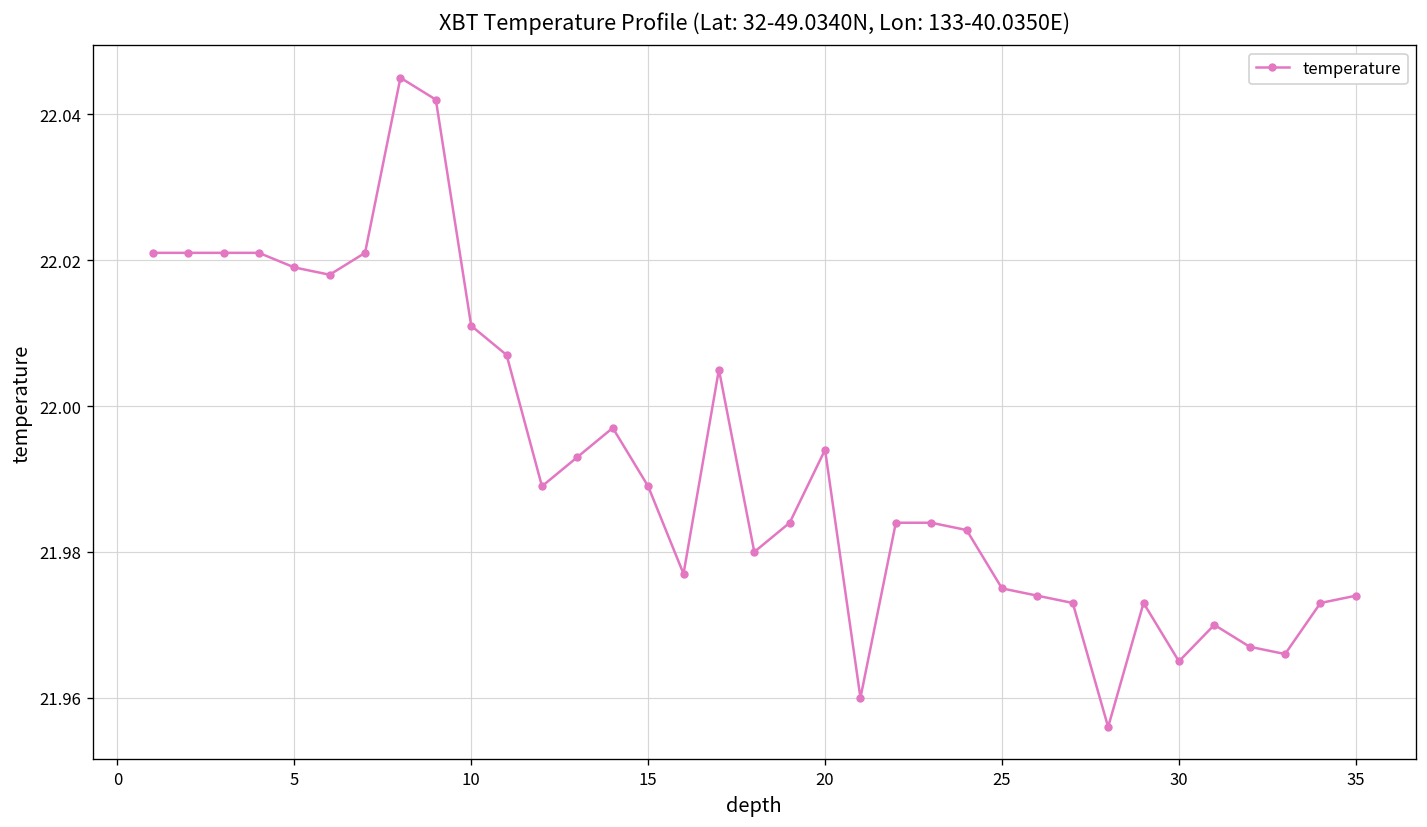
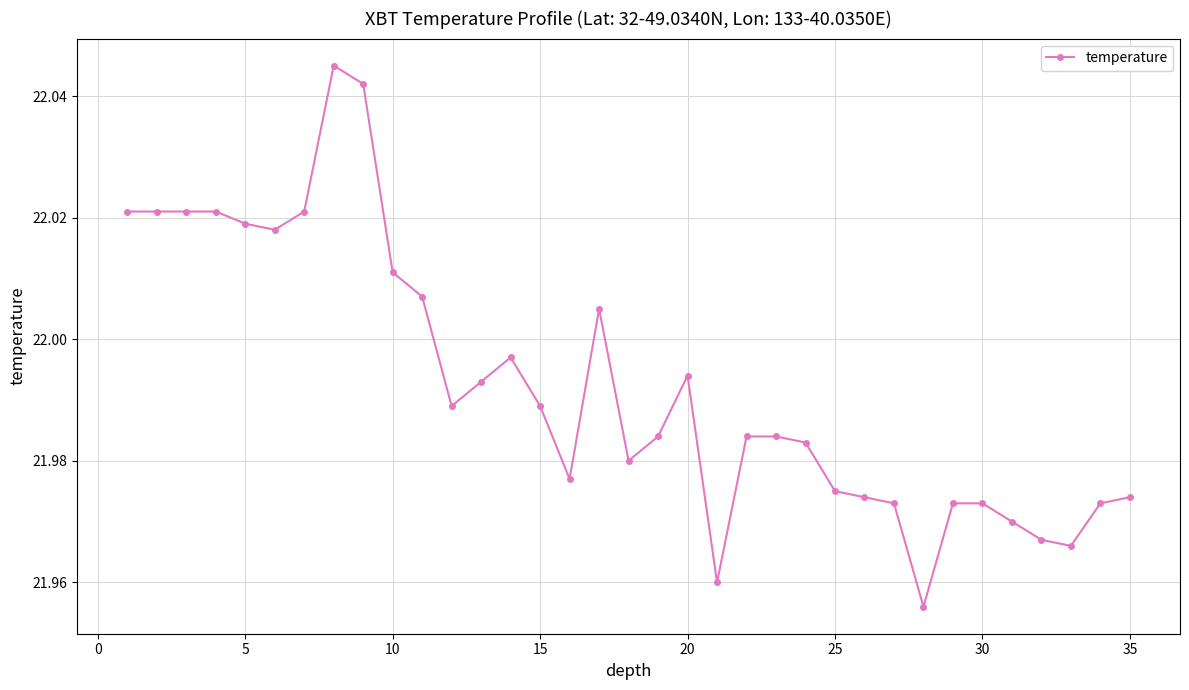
  {
    "5": 22.019,
    "10": 22.011,
    "15": 21.989,
    "20": 21.994,
    "25": 21.975,
-   "30": 21.965,
+   "30": 21.973,
    "35": 21.974
  }
